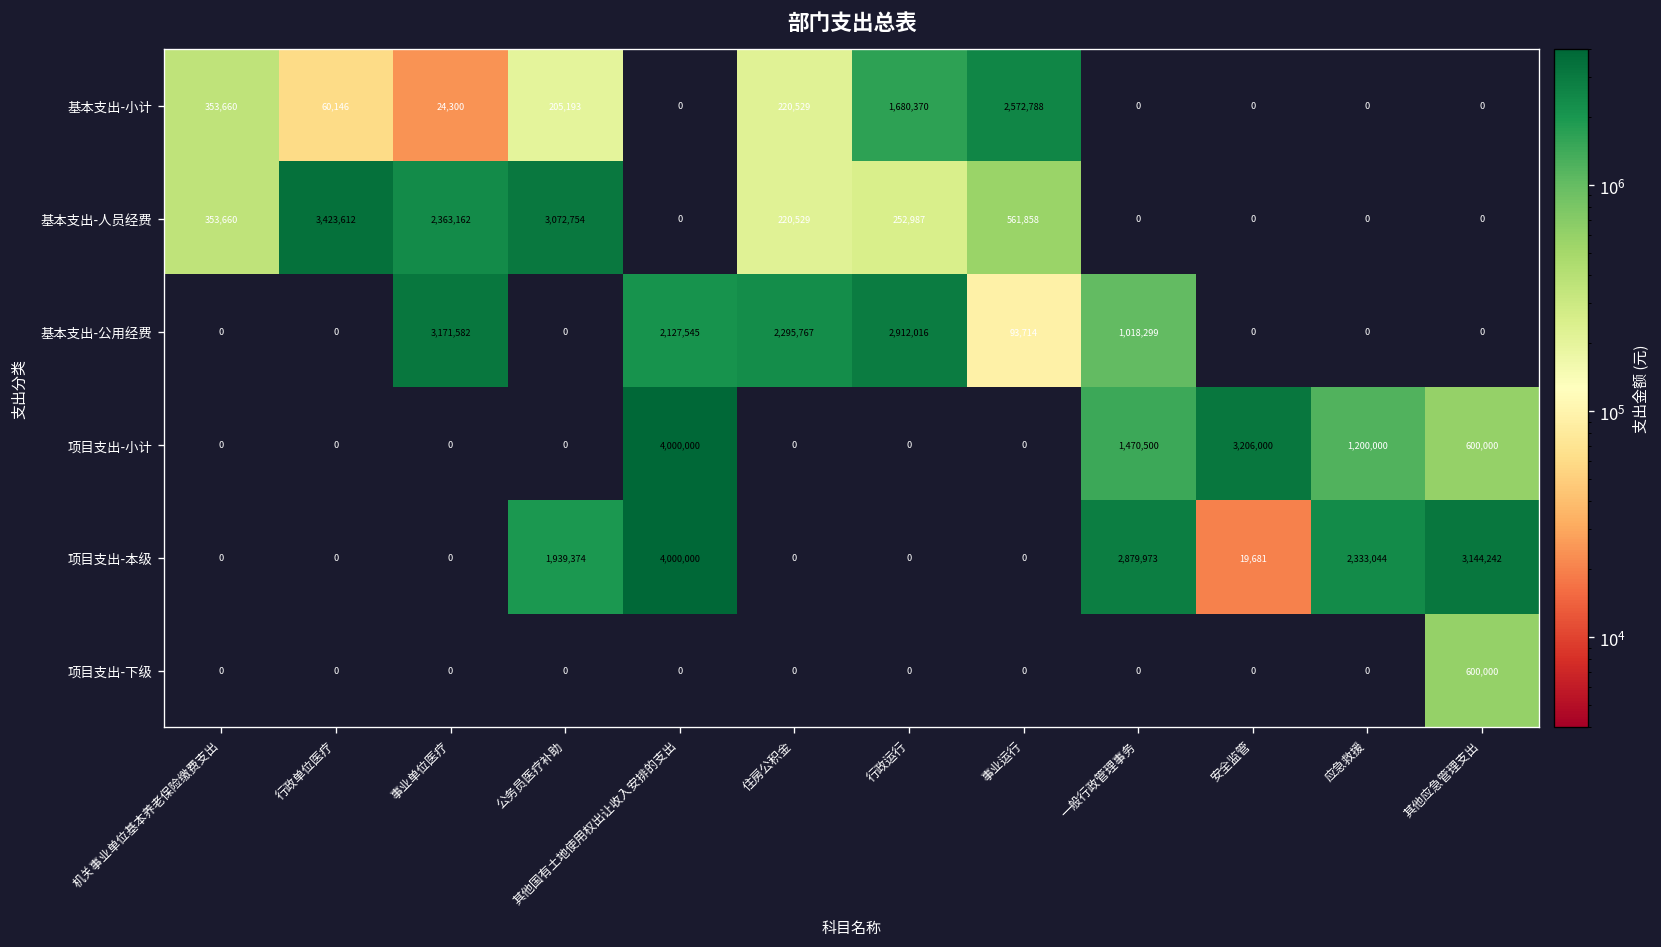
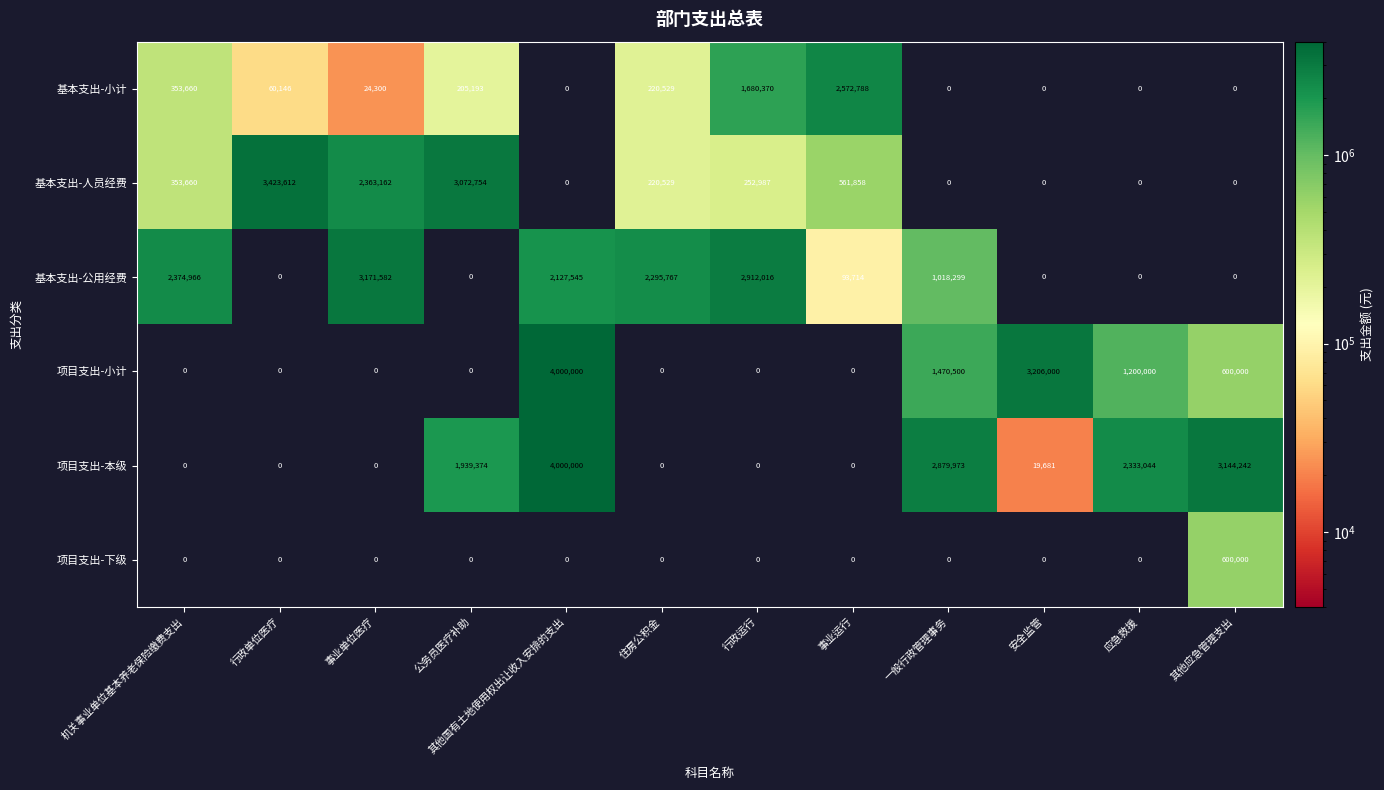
  {
    "基本支出-小计": {
      "机关事业单位基本养老保险缴费支出": "353,660",
      "行政单位医疗": "60,146",
      "事业单位医疗": "24,300",
      "公务员医疗补助": "205,193",
      "其他国有土地使用权出让收入安排的支出": "0",
      "住房公积金": "220,529",
      "行政运行": "1,680,370",
      "事业运行": "2,572,788",
      "一般行政管理事务": "0",
      "安全监管": "0",
      "应急救援": "0",
      "其他应急管理支出": "0"
    },
    "基本支出-人员经费": {
      "机关事业单位基本养老保险缴费支出": "353,660",
      "行政单位医疗": "3,423,612",
      "事业单位医疗": "2,363,162",
      "公务员医疗补助": "3,072,754",
      "其他国有土地使用权出让收入安排的支出": "0",
      "住房公积金": "220,529",
      "行政运行": "252,987",
      "事业运行": "561,858",
      "一般行政管理事务": "0",
      "安全监管": "0",
      "应急救援": "0",
      "其他应急管理支出": "0"
    },
    "基本支出-公用经费": {
-     "机关事业单位基本养老保险缴费支出": "0",
+     "机关事业单位基本养老保险缴费支出": "2,374,966",
      "行政单位医疗": "0",
      "事业单位医疗": "3,171,582",
      "公务员医疗补助": "0",
      "其他国有土地使用权出让收入安排的支出": "2,127,545",
      "住房公积金": "2,295,767",
      "行政运行": "2,912,016",
      "事业运行": "93,714",
      "一般行政管理事务": "1,018,299",
      "安全监管": "0",
      "应急救援": "0",
      "其他应急管理支出": "0"
    },
    "项目支出-小计": {
      "机关事业单位基本养老保险缴费支出": "0",
      "行政单位医疗": "0",
      "事业单位医疗": "0",
      "公务员医疗补助": "0",
      "其他国有土地使用权出让收入安排的支出": "4,000,000",
      "住房公积金": "0",
      "行政运行": "0",
      "事业运行": "0",
      "一般行政管理事务": "1,470,500",
      "安全监管": "3,206,000",
      "应急救援": "1,200,000",
      "其他应急管理支出": "600,000"
    },
    "项目支出-本级": {
      "机关事业单位基本养老保险缴费支出": "0",
      "行政单位医疗": "0",
      "事业单位医疗": "0",
      "公务员医疗补助": "1,939,374",
      "其他国有土地使用权出让收入安排的支出": "4,000,000",
      "住房公积金": "0",
      "行政运行": "0",
      "事业运行": "0",
      "一般行政管理事务": "2,879,973",
      "安全监管": "19,681",
      "应急救援": "2,333,044",
      "其他应急管理支出": "3,144,242"
    },
    "项目支出-下级": {
      "机关事业单位基本养老保险缴费支出": "0",
      "行政单位医疗": "0",
      "事业单位医疗": "0",
      "公务员医疗补助": "0",
      "其他国有土地使用权出让收入安排的支出": "0",
      "住房公积金": "0",
      "行政运行": "0",
      "事业运行": "0",
      "一般行政管理事务": "0",
      "安全监管": "0",
      "应急救援": "0",
      "其他应急管理支出": "600,000"
    }
  }
